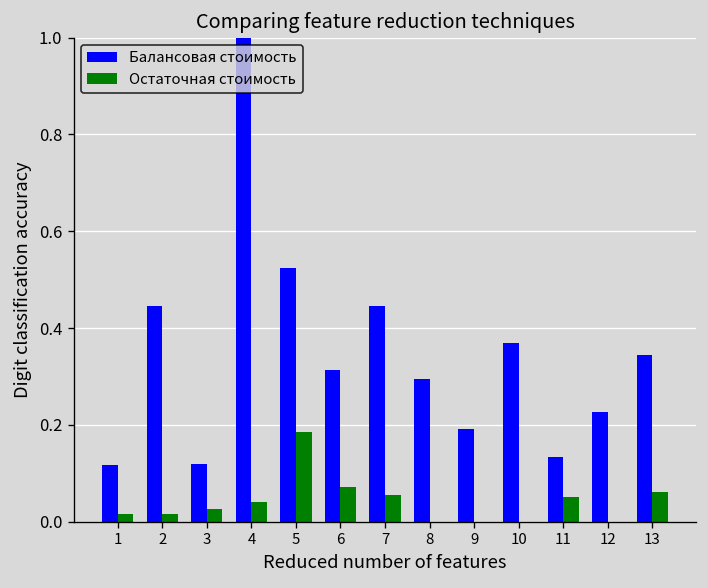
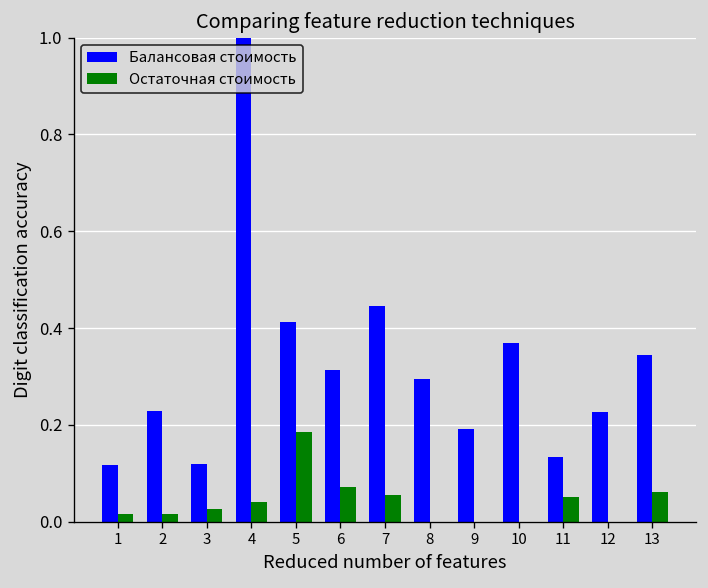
  {
    "Балансовая стоимость": {
      "1": 0.12,
-     "2": 0.45,
+     "2": 0.23,
      "3": 0.12,
      "4": 1.00,
-     "5": 0.52,
+     "5": 0.41,
      "6": 0.31,
      "7": 0.45,
      "8": 0.30,
      "9": 0.19,
      "10": 0.37,
      "11": 0.13,
      "12": 0.23,
      "13": 0.35
    },
    "Остаточная стоимость": {
      "1": 0.01,
      "2": 0.02,
      "3": 0.03,
      "4": 0.04,
      "5": 0.18,
      "6": 0.07,
      "7": 0.06,
      "8": 0.00,
      "9": 0.00,
      "10": 0.00,
      "11": 0.05,
      "12": 0.00,
      "13": 0.06
    }
  }
